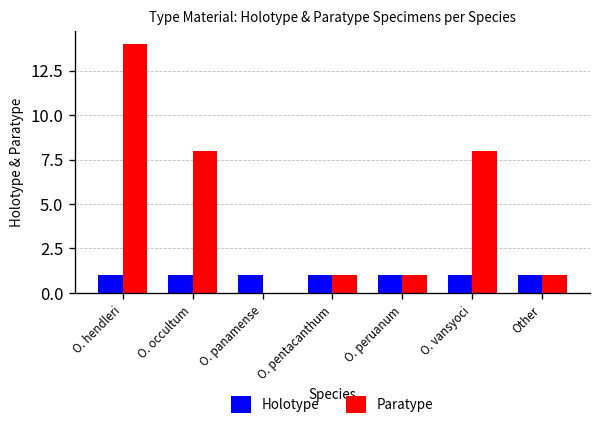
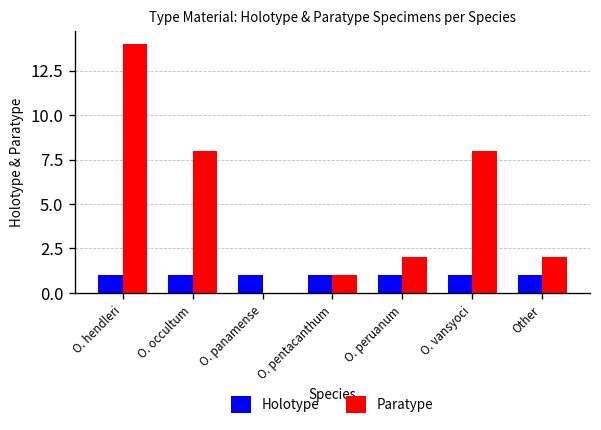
  {
    "Holotype": {
      "O. hendleri": 1,
      "O. occultum": 1,
      "O. panamense": 1,
      "O. pentacanthum": 1,
      "O. peruanum": 1,
      "O. vansyoci": 1,
      "Other": 1
    },
    "Paratype": {
      "O. hendleri": 14,
      "O. occultum": 8,
      "O. panamense": 0,
      "O. pentacanthum": 1,
-     "O. peruanum": 1,
+     "O. peruanum": 2,
      "O. vansyoci": 8,
-     "Other": 1
+     "Other": 2
    }
  }
